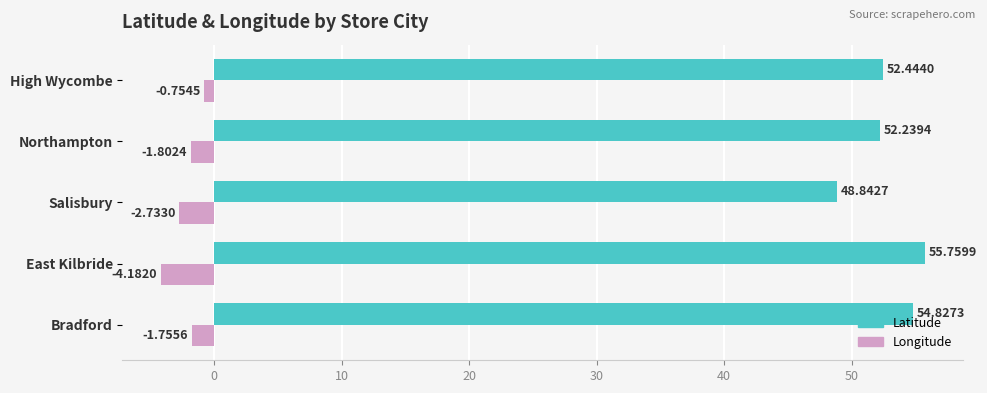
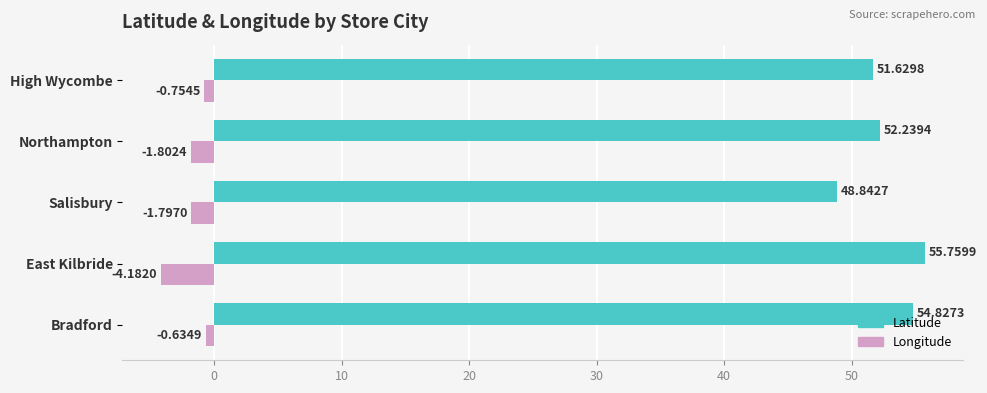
  {
    "Latitude": {
-     "High Wycombe": 52.4440,
+     "High Wycombe": 51.6298,
      "Northampton": 52.2394,
      "Salisbury": 48.8427,
      "East Kilbride": 55.7599,
      "Bradford": 54.8273
    },
    "Longitude": {
      "High Wycombe": -0.7545,
      "Northampton": -1.8024,
-     "Salisbury": -2.7330,
+     "Salisbury": -1.7970,
      "East Kilbride": -4.1820,
-     "Bradford": -1.7556
+     "Bradford": -0.6349
    }
  }
